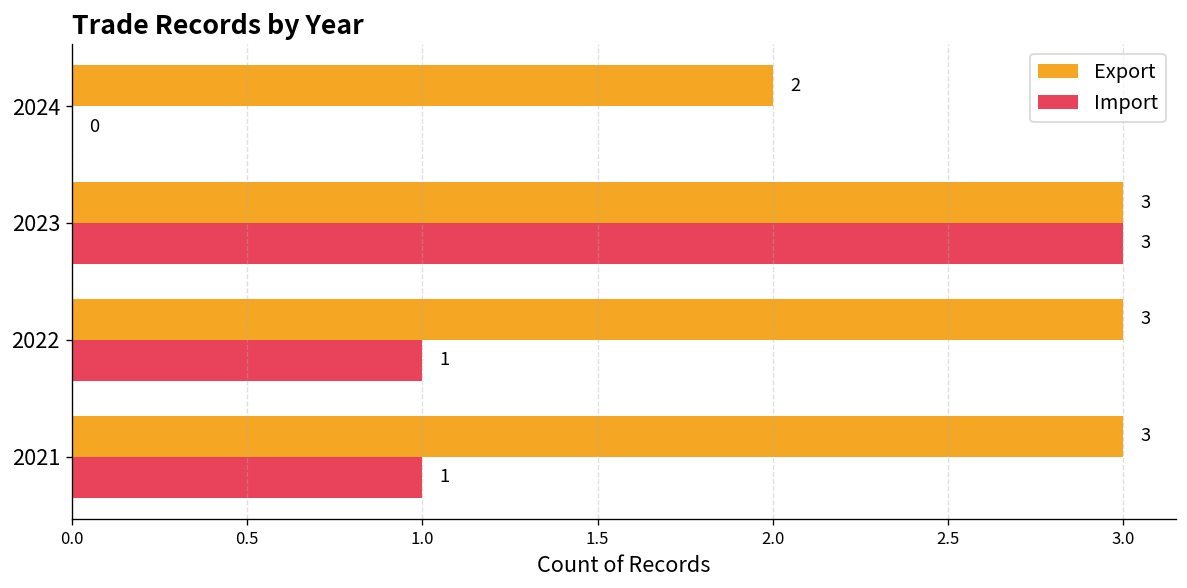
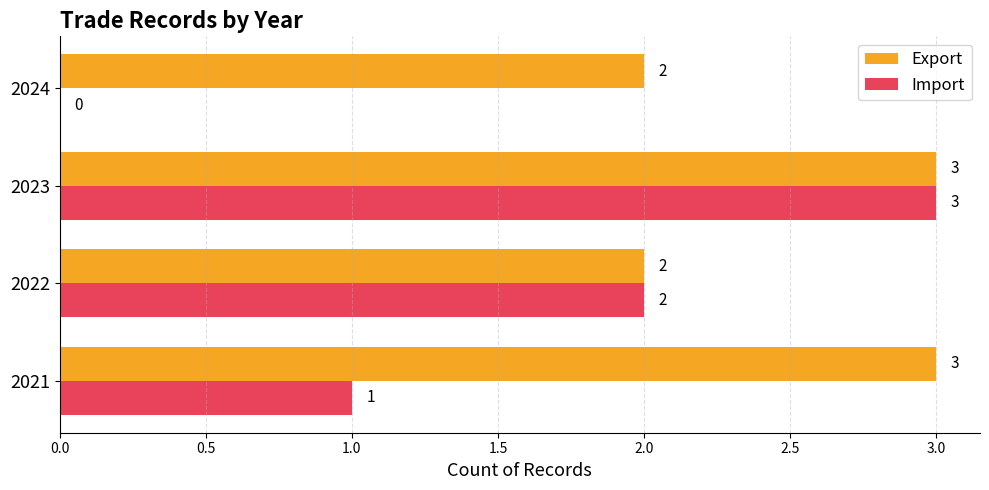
  {
    "Export": {
      "2024": 2,
      "2023": 3,
-     "2022": 3,
+     "2022": 2,
      "2021": 3
    },
    "Import": {
      "2024": 0,
      "2023": 3,
-     "2022": 1,
+     "2022": 2,
      "2021": 1
    }
  }
